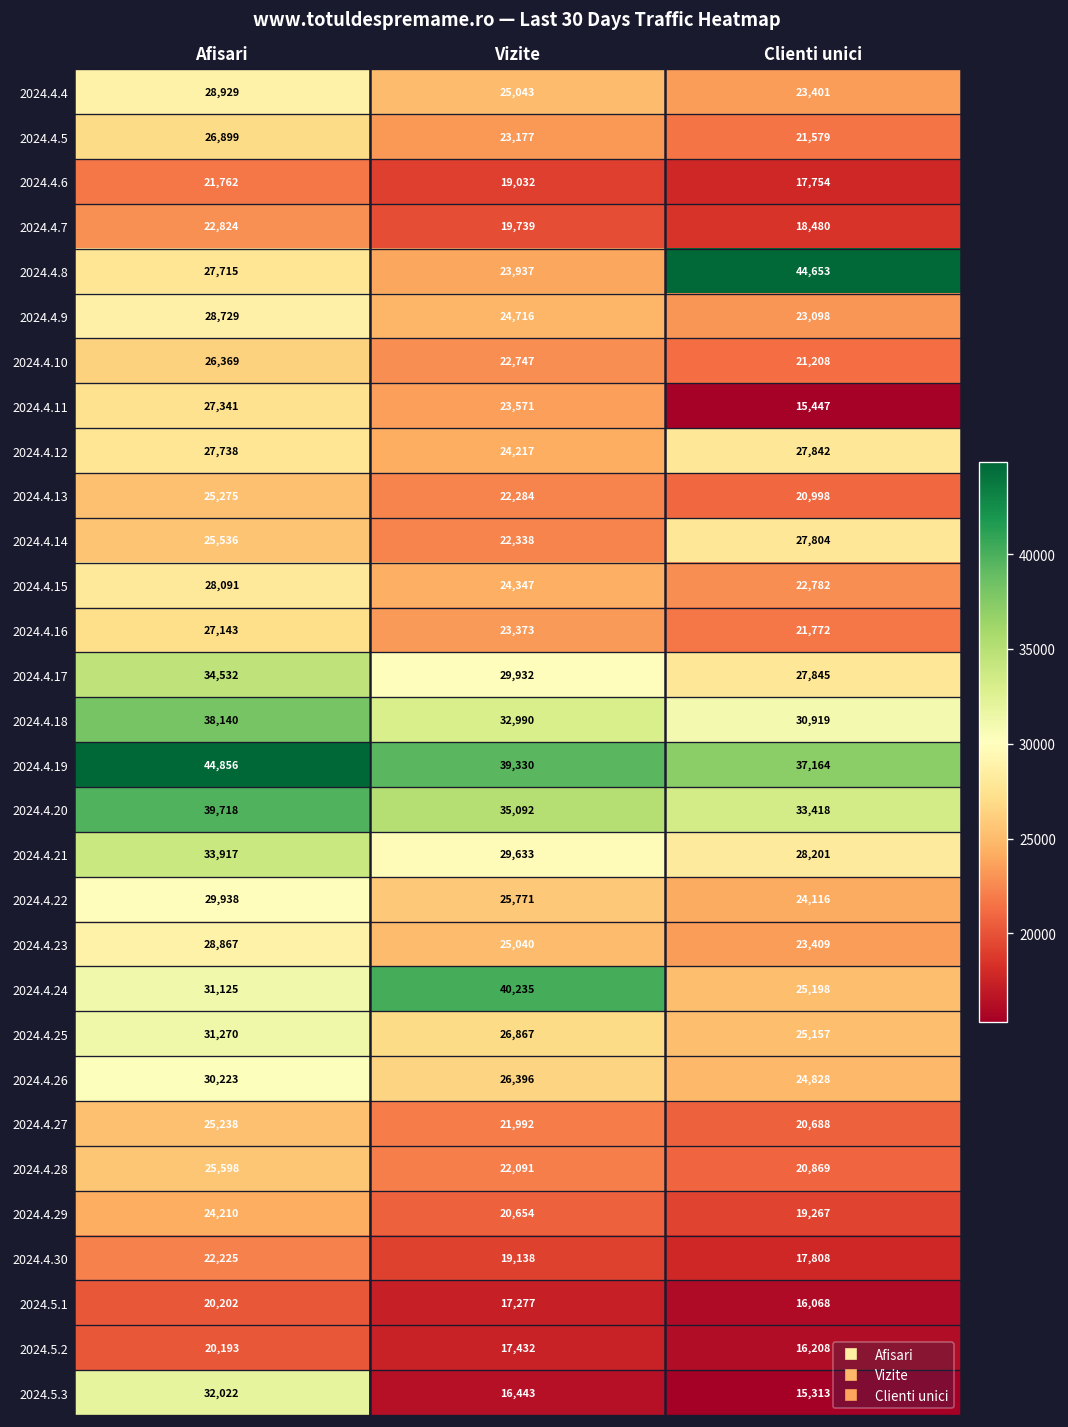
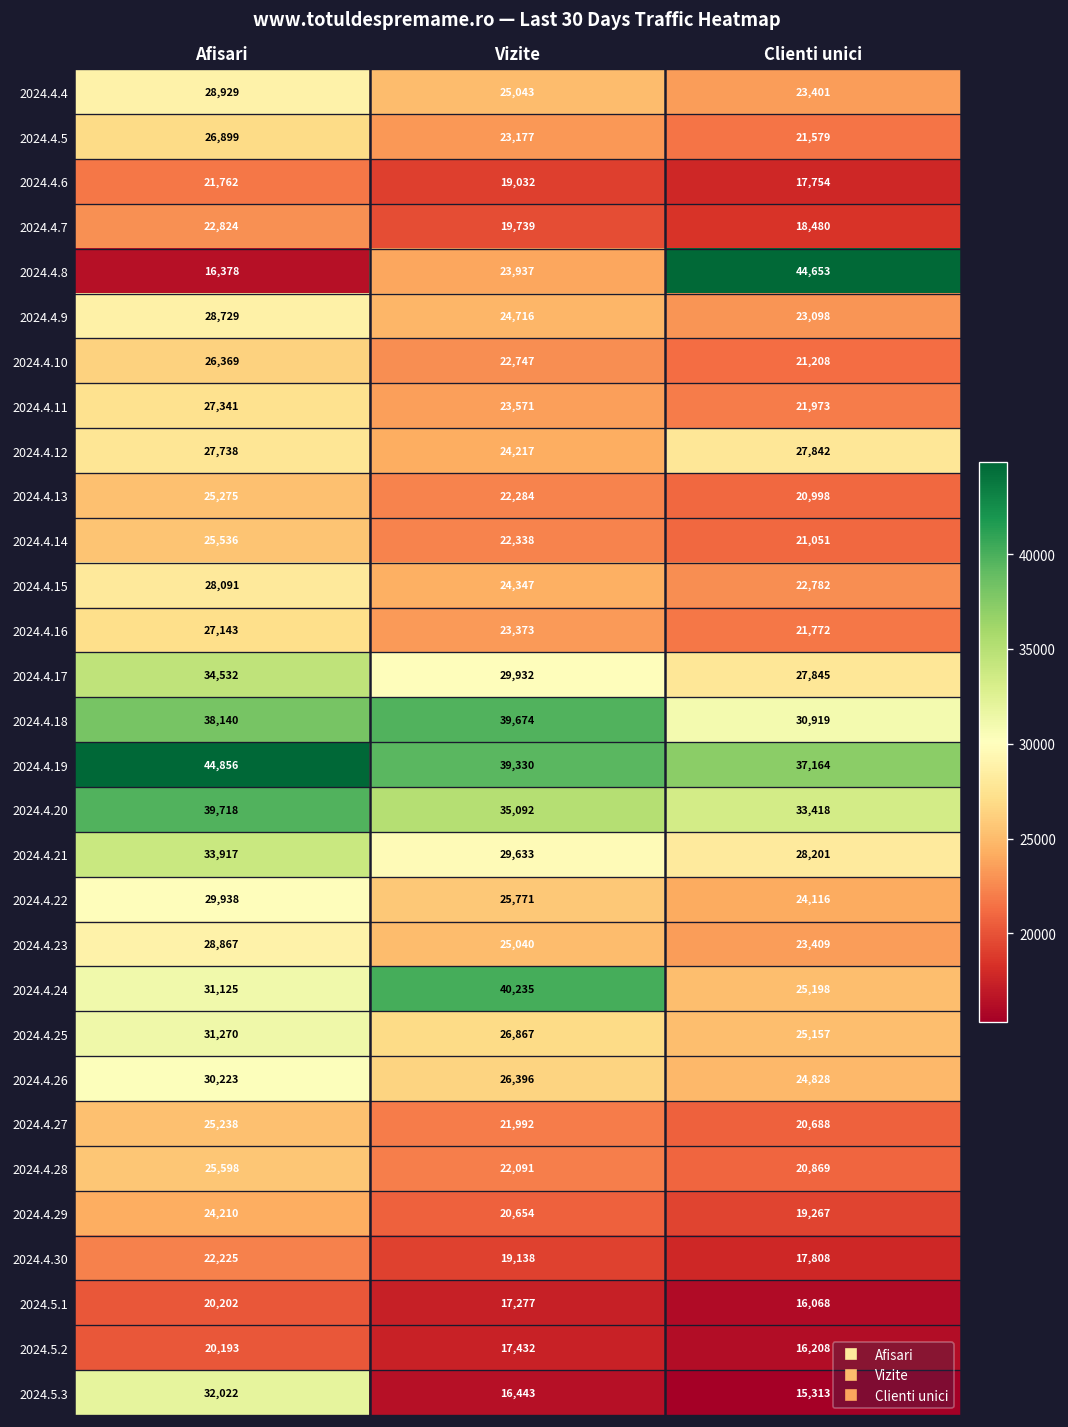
  {
    "2024.4.4": {
      "Afisari": "28,929",
      "Vizite": "25,043",
      "Clienti unici": "23,401"
    },
    "2024.4.5": {
      "Afisari": "26,899",
      "Vizite": "23,177",
      "Clienti unici": "21,579"
    },
    "2024.4.6": {
      "Afisari": "21,762",
      "Vizite": "19,032",
      "Clienti unici": "17,754"
    },
    "2024.4.7": {
      "Afisari": "22,824",
      "Vizite": "19,739",
      "Clienti unici": "18,480"
    },
    "2024.4.8": {
-     "Afisari": "27,715",
+     "Afisari": "16,378",
      "Vizite": "23,937",
      "Clienti unici": "44,653"
    },
    "2024.4.9": {
      "Afisari": "28,729",
      "Vizite": "24,716",
      "Clienti unici": "23,098"
    },
    "2024.4.10": {
      "Afisari": "26,369",
      "Vizite": "22,747",
      "Clienti unici": "21,208"
    },
    "2024.4.11": {
      "Afisari": "27,341",
      "Vizite": "23,571",
-     "Clienti unici": "15,447"
+     "Clienti unici": "21,973"
    },
    "2024.4.12": {
      "Afisari": "27,738",
      "Vizite": "24,217",
      "Clienti unici": "27,842"
    },
    "2024.4.13": {
      "Afisari": "25,275",
      "Vizite": "22,284",
      "Clienti unici": "20,998"
    },
    "2024.4.14": {
      "Afisari": "25,536",
      "Vizite": "22,338",
-     "Clienti unici": "27,804"
+     "Clienti unici": "21,051"
    },
    "2024.4.15": {
      "Afisari": "28,091",
      "Vizite": "24,347",
      "Clienti unici": "22,782"
    },
    "2024.4.16": {
      "Afisari": "27,143",
      "Vizite": "23,373",
      "Clienti unici": "21,772"
    },
    "2024.4.17": {
      "Afisari": "34,532",
      "Vizite": "29,932",
      "Clienti unici": "27,845"
    },
    "2024.4.18": {
      "Afisari": "38,140",
-     "Vizite": "32,990",
+     "Vizite": "39,674",
      "Clienti unici": "30,919"
    },
    "2024.4.19": {
      "Afisari": "44,856",
      "Vizite": "39,330",
      "Clienti unici": "37,164"
    },
    "2024.4.20": {
      "Afisari": "39,718",
      "Vizite": "35,092",
      "Clienti unici": "33,418"
    },
    "2024.4.21": {
      "Afisari": "33,917",
      "Vizite": "29,633",
      "Clienti unici": "28,201"
    },
    "2024.4.22": {
      "Afisari": "29,938",
      "Vizite": "25,771",
      "Clienti unici": "24,116"
    },
    "2024.4.23": {
      "Afisari": "28,867",
      "Vizite": "25,040",
      "Clienti unici": "23,409"
    },
    "2024.4.24": {
      "Afisari": "31,125",
      "Vizite": "40,235",
      "Clienti unici": "25,198"
    },
    "2024.4.25": {
      "Afisari": "31,270",
      "Vizite": "26,867",
      "Clienti unici": "25,157"
    },
    "2024.4.26": {
      "Afisari": "30,223",
      "Vizite": "26,396",
      "Clienti unici": "24,828"
    },
    "2024.4.27": {
      "Afisari": "25,238",
      "Vizite": "21,992",
      "Clienti unici": "20,688"
    },
    "2024.4.28": {
      "Afisari": "25,598",
      "Vizite": "22,091",
      "Clienti unici": "20,869"
    },
    "2024.4.29": {
      "Afisari": "24,210",
      "Vizite": "20,654",
      "Clienti unici": "19,267"
    },
    "2024.4.30": {
      "Afisari": "22,225",
      "Vizite": "19,138",
      "Clienti unici": "17,808"
    },
    "2024.5.1": {
      "Afisari": "20,202",
      "Vizite": "17,277",
      "Clienti unici": "16,068"
    },
    "2024.5.2": {
      "Afisari": "20,193",
      "Vizite": "17,432",
      "Clienti unici": "16,208"
    },
    "2024.5.3": {
      "Afisari": "32,022",
      "Vizite": "16,443",
      "Clienti unici": "15,313"
    }
  }
